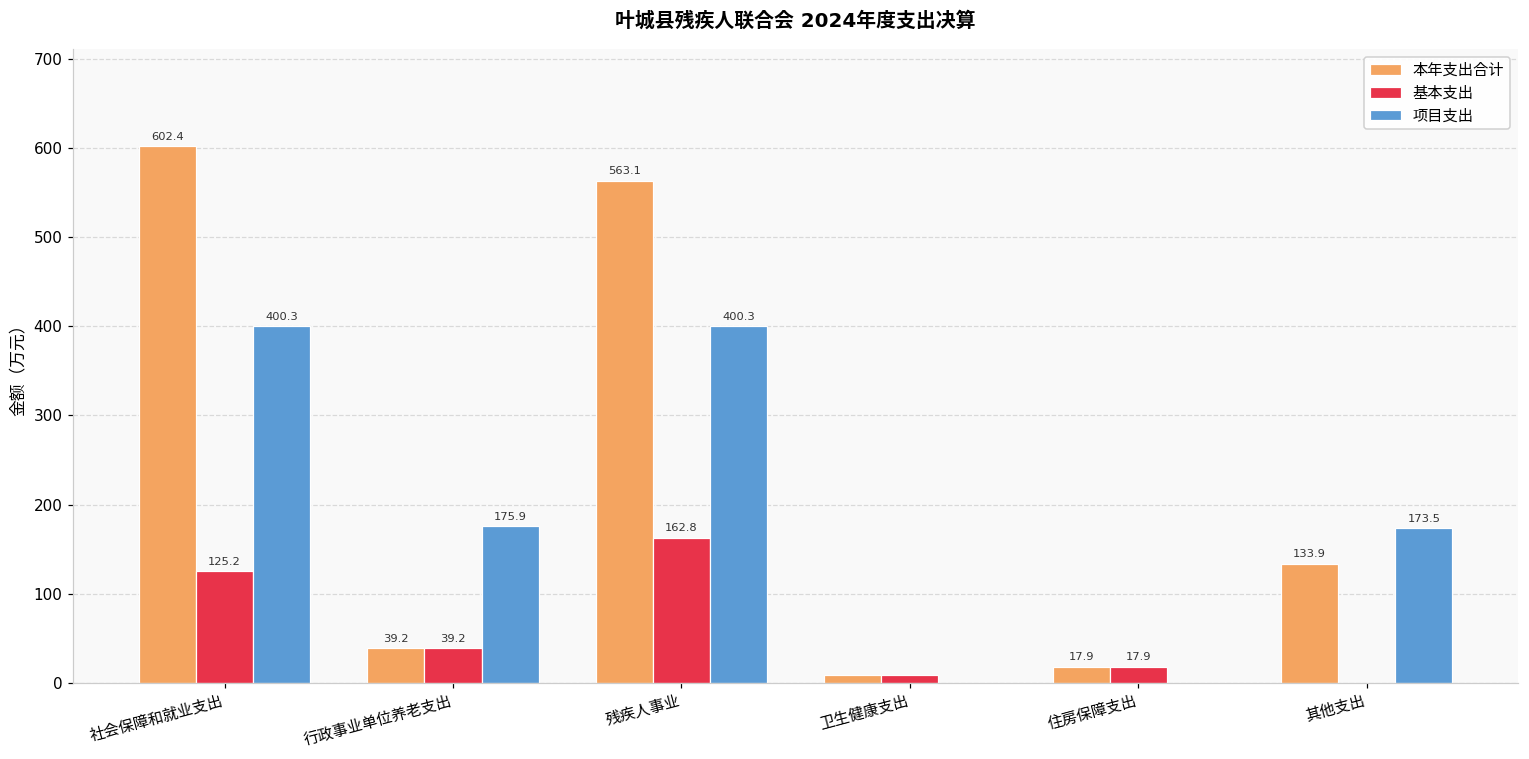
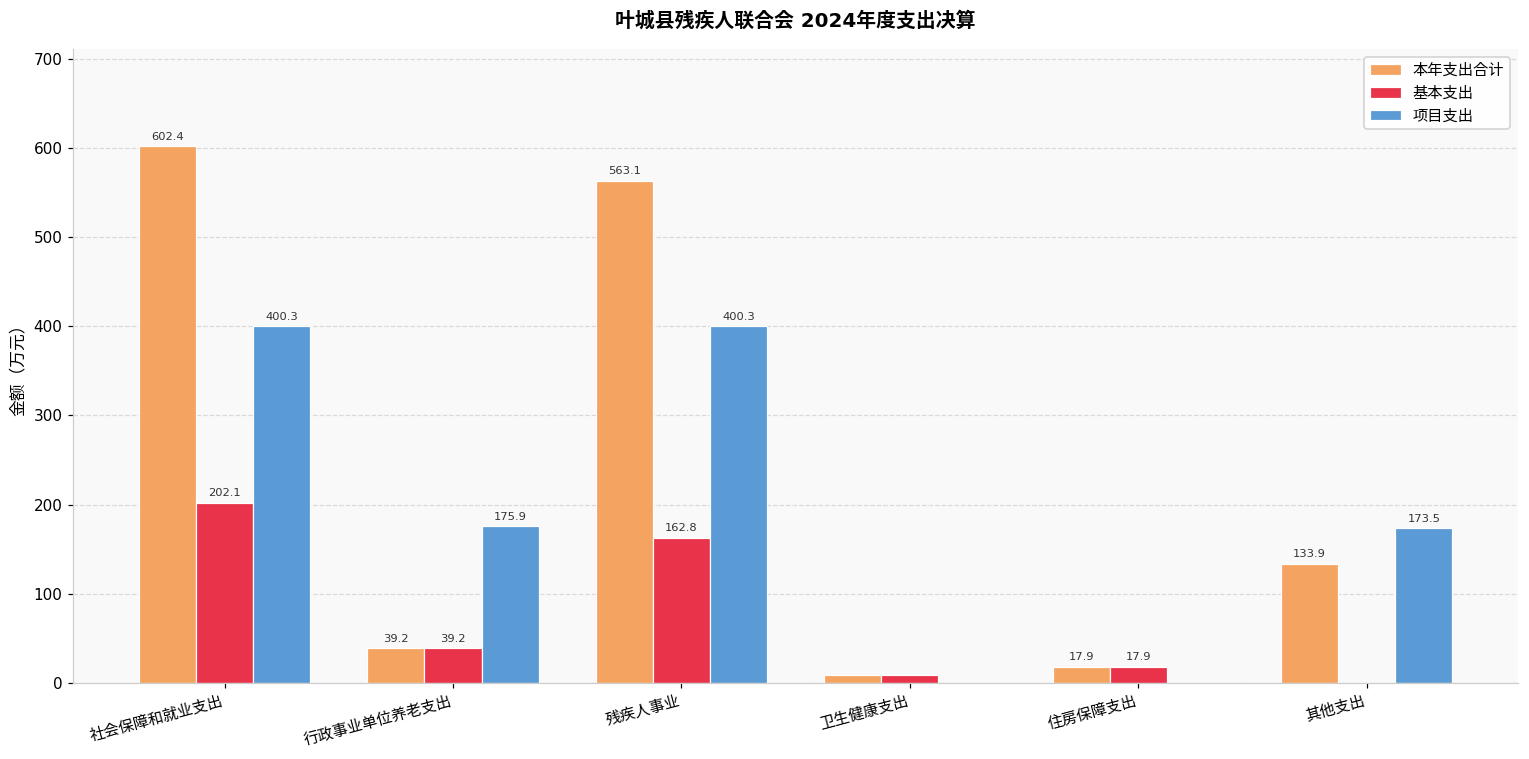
  {
    "本年支出合计": {
      "社会保障和就业支出": 602.4,
      "行政事业单位养老支出": 39.2,
      "残疾人事业": 563.1,
      "住房保障支出": 17.9,
      "其他支出": 133.9
    },
    "基本支出": {
-     "社会保障和就业支出": 125.2,
+     "社会保障和就业支出": 202.1,
      "行政事业单位养老支出": 39.2,
      "残疾人事业": 162.8,
      "住房保障支出": 17.9
    },
    "项目支出": {
      "社会保障和就业支出": 400.3,
      "行政事业单位养老支出": 175.9,
      "残疾人事业": 400.3,
      "其他支出": 173.5
    }
  }
